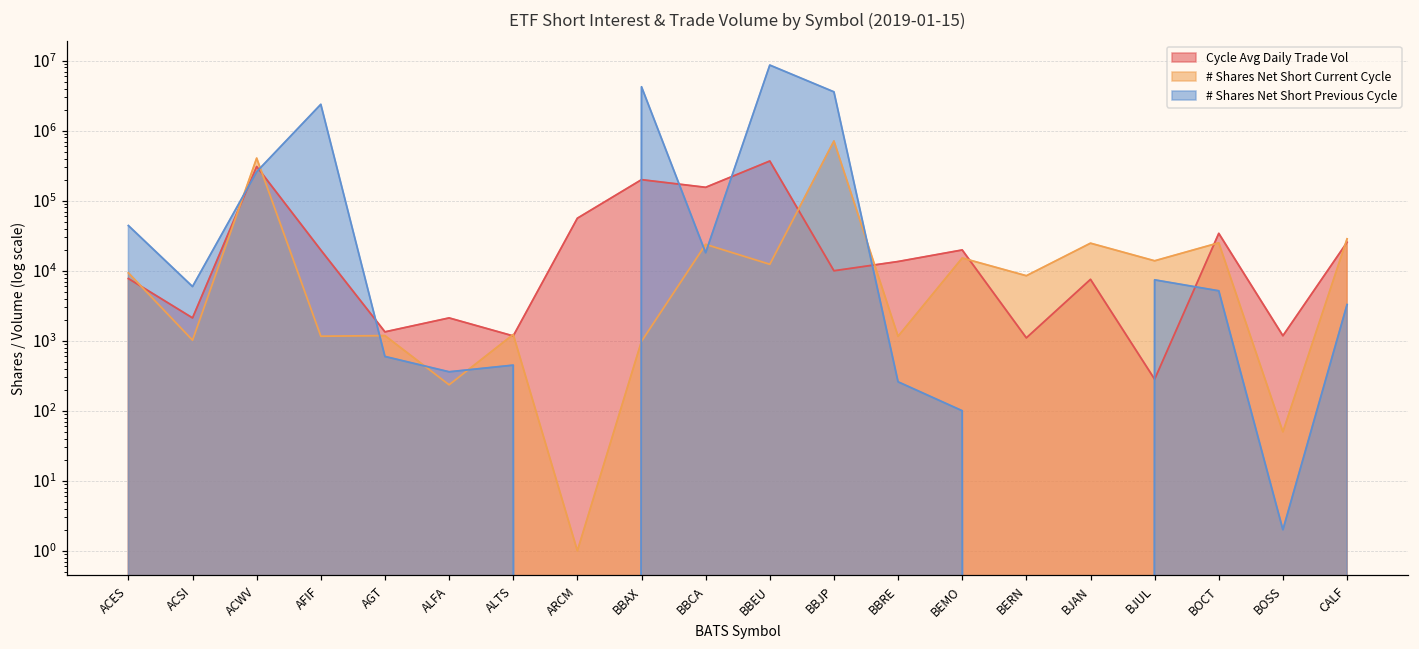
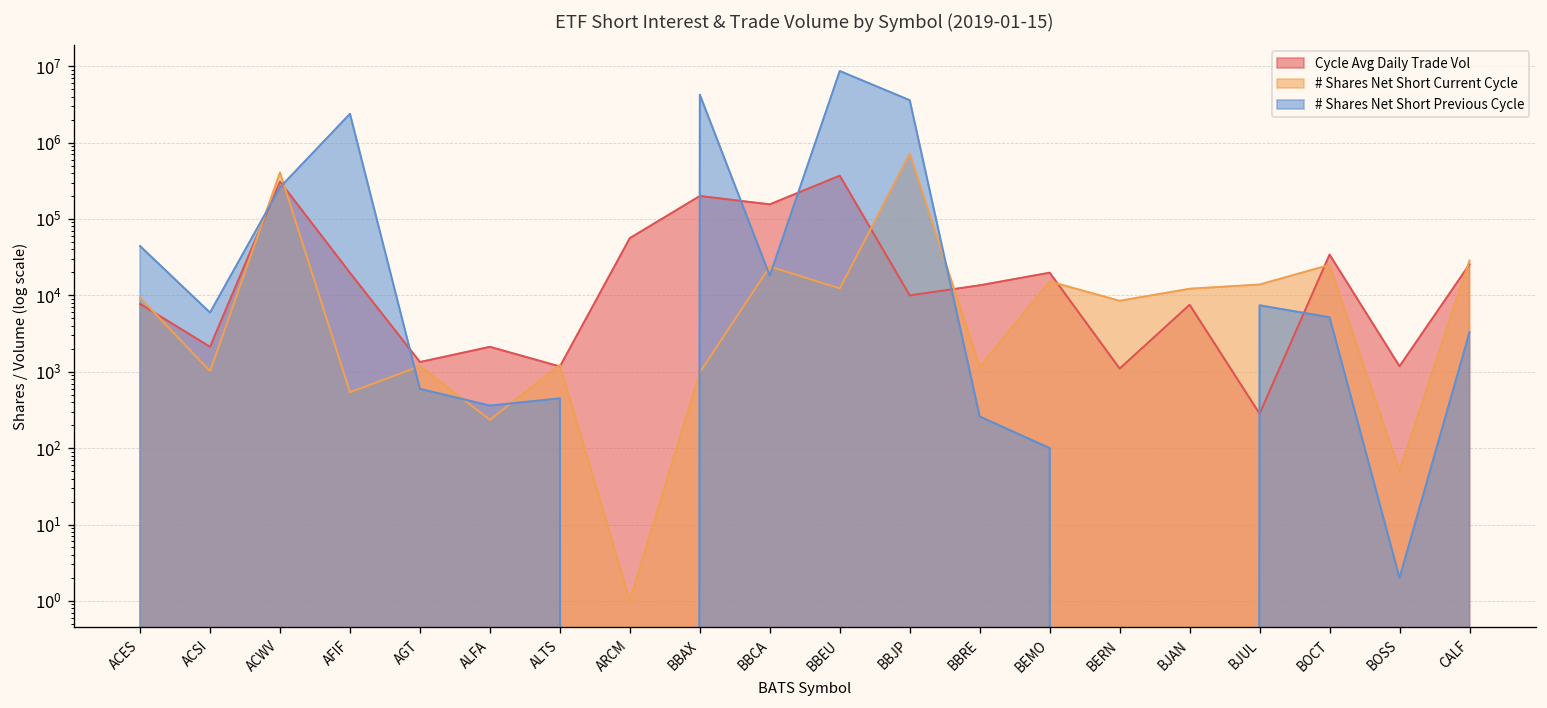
  {
    "Cycle Avg Daily Trade Vol": {
      "ACES": 8000,
      "ACSI": 2100,
      "ACWV": 300000,
      "AFIF": 20000,
      "AGT": 1300,
      "ALFA": 2100,
      "ARCM": 60000,
      "BBAX": 200000,
      "BBCA": 160000,
      "BBEU": 400000,
      "BBJP": 10000,
      "BBRE": 14000,
      "BEMO": 20000,
      "BERN": 1100,
      "BJAN": 8000,
      "BJUL": 300,
      "BOCT": 30000,
      "BOSS": 1200,
      "CALF": 26000
    },
    "# Shares Net Short Current Cycle": {
      "ACES": 9000,
      "ACSI": 1000,
      "ACWV": 400000,
-     "AFIF": 1200,
+     "AFIF": 500,
      "AGT": 1200,
      "ALFA": 240,
      "ARCM": 1,
      "BBAX": 1000,
      "BBCA": 24000,
      "BBEU": 12000,
      "BBJP": 700000,
      "BBRE": 1200,
      "BEMO": 15000,
      "BERN": 8000,
-     "BJAN": 25000,
+     "BJAN": 12000,
      "BJUL": 14000,
      "BOCT": 25000,
      "BOSS": 50,
      "CALF": 30000
    },
    "# Shares Net Short Previous Cycle": {
      "ACES": 40000,
      "ACSI": 6000,
      "ACWV": 260000,
      "AFIF": 2400000,
      "AGT": 600,
      "ALFA": 400,
      "ALTS": 400,
      "BBAX": 4000000,
      "BBCA": 18000,
      "BBEU": 9000000,
      "BBJP": 4000000,
      "BBRE": 260,
      "BEMO": 100,
      "BJUL": 7000,
      "BOCT": 5000,
      "BOSS": 2,
      "CALF": 3000
    }
  }
